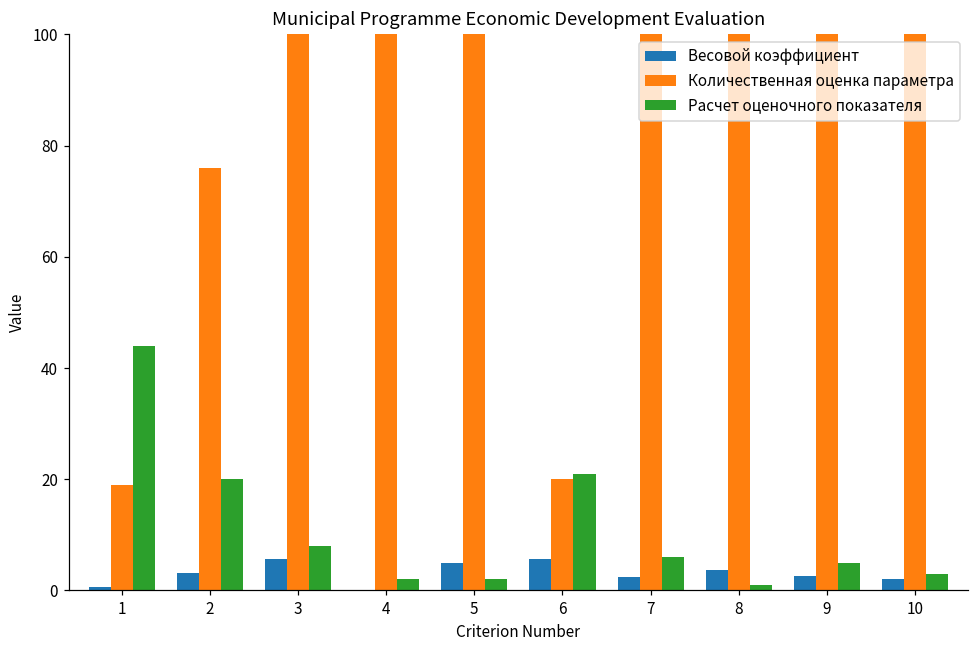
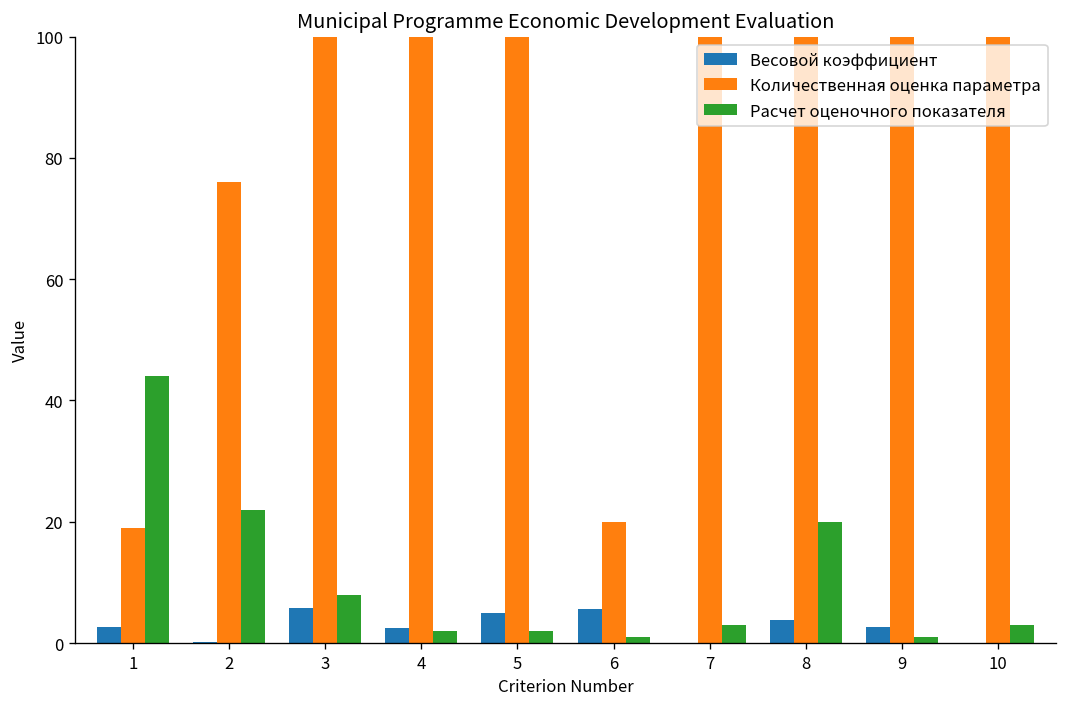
  {
    "Весовой коэффициент": {
-     "1": 1,
-     "2": 3,
+     "1": 3,
+     "2": 0,
      "3": 6,
-     "4": 0,
+     "4": 2,
      "5": 5,
      "6": 6,
-     "7": 2,
+     "7": 0,
      "8": 4,
      "9": 3,
-     "10": 2
+     "10": 0
    },
    "Количественная оценка параметра": {
      "1": 19,
      "2": 76,
      "3": 100,
      "4": 100,
      "5": 100,
      "6": 20,
      "7": 100,
      "8": 100,
      "9": 100,
      "10": 100
    },
    "Расчет оценочного показателя": {
      "1": 44,
-     "2": 20,
+     "2": 22,
      "3": 8,
      "4": 2,
      "5": 2,
-     "6": 21,
-     "7": 6,
-     "8": 1,
-     "9": 5,
+     "6": 1,
+     "7": 3,
+     "8": 20,
+     "9": 1,
      "10": 3
    }
  }
